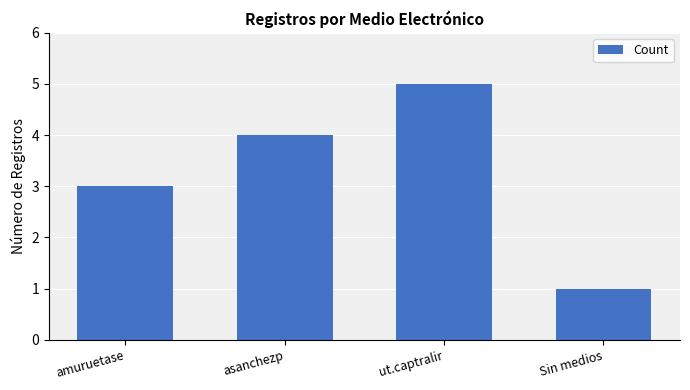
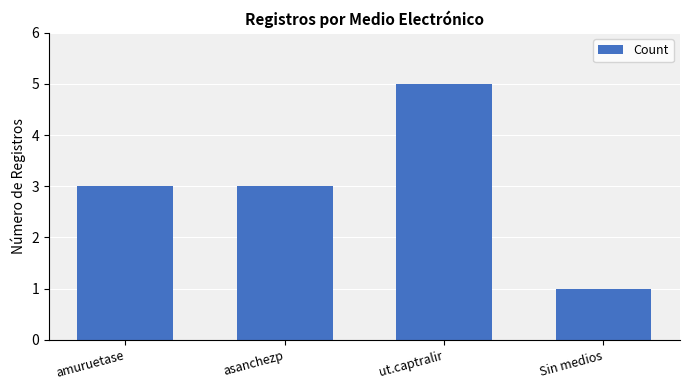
  {
    "amuruetase": 3,
-   "asanchezp": 4,
+   "asanchezp": 3,
    "ut.captralir": 5,
    "Sin medios": 1
  }
